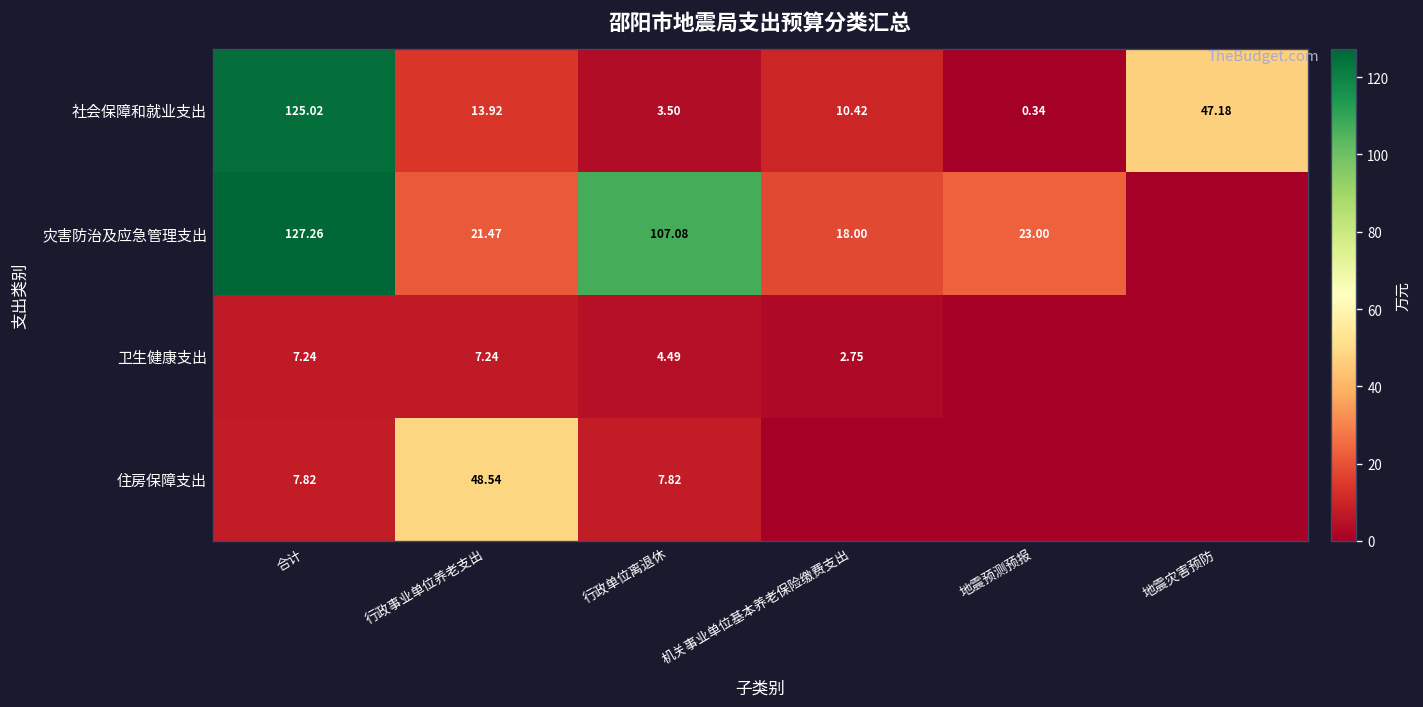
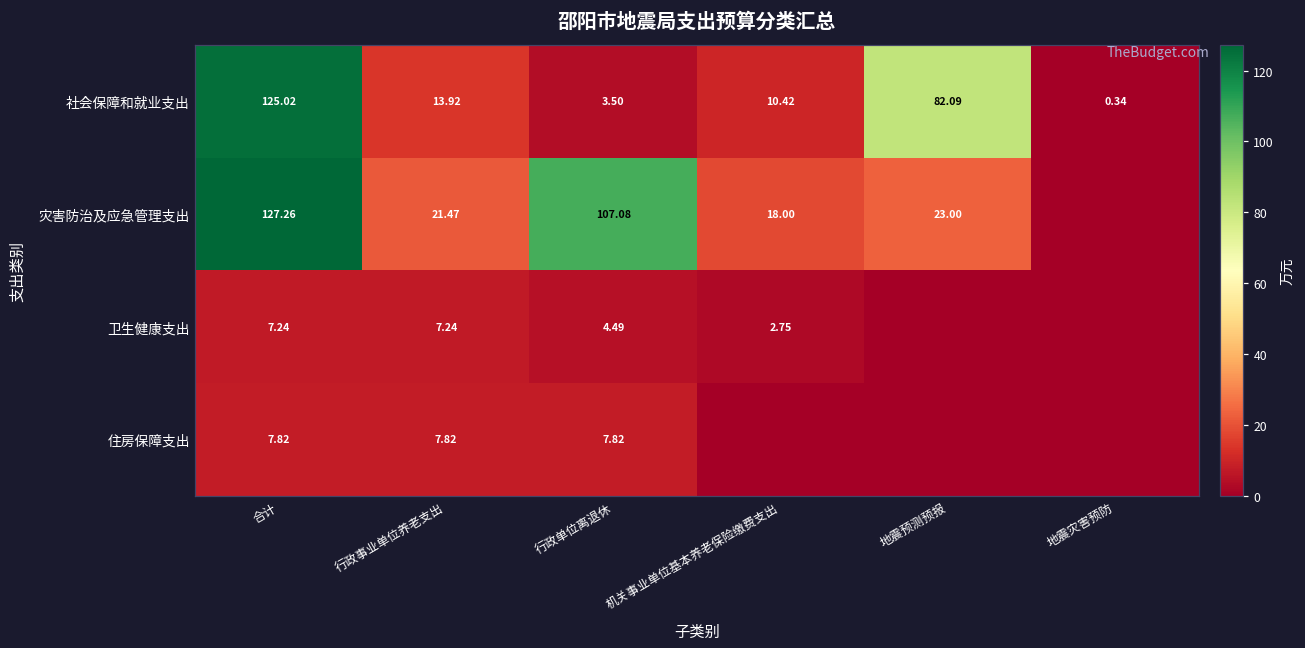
  {
    "社会保障和就业支出": {
      "合计": 125.02,
      "行政事业单位养老支出": 13.92,
      "行政单位离退休": 3.50,
      "机关事业单位基本养老保险缴费支出": 10.42,
-     "地震预测预报": 0.34,
-     "地震灾害预防": 47.18
+     "地震预测预报": 82.09,
+     "地震灾害预防": 0.34
    },
    "灾害防治及应急管理支出": {
      "合计": 127.26,
      "行政事业单位养老支出": 21.47,
      "行政单位离退休": 107.08,
      "机关事业单位基本养老保险缴费支出": 18.00,
      "地震预测预报": 23.00
    },
    "卫生健康支出": {
      "合计": 7.24,
      "行政事业单位养老支出": 7.24,
      "行政单位离退休": 4.49,
      "机关事业单位基本养老保险缴费支出": 2.75
    },
    "住房保障支出": {
      "合计": 7.82,
-     "行政事业单位养老支出": 48.54,
+     "行政事业单位养老支出": 7.82,
      "行政单位离退休": 7.82
    }
  }
